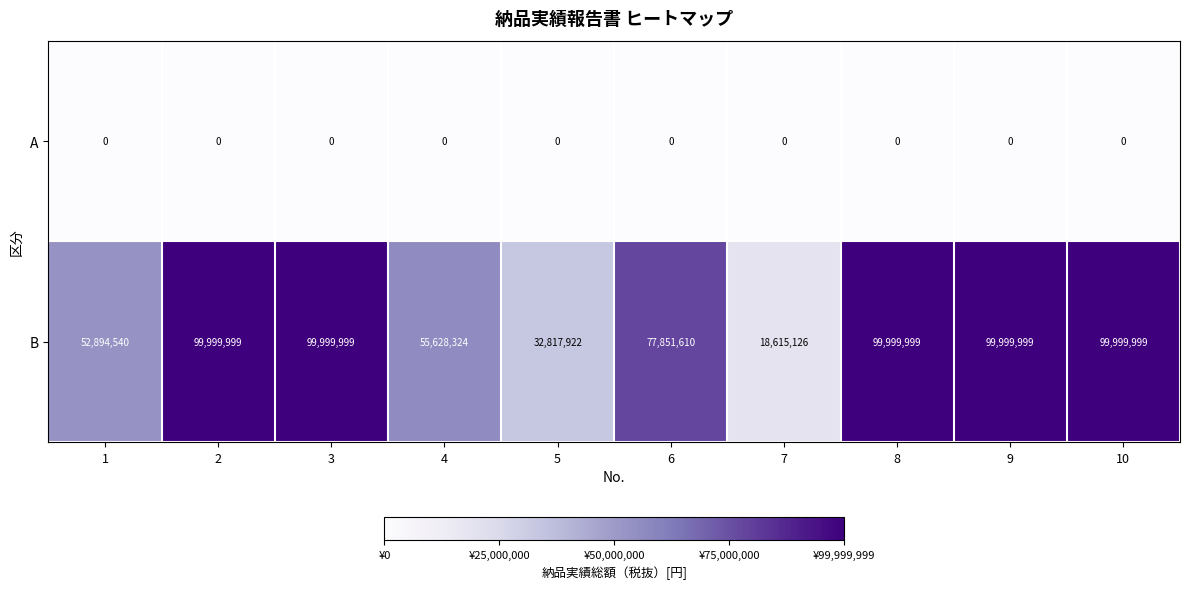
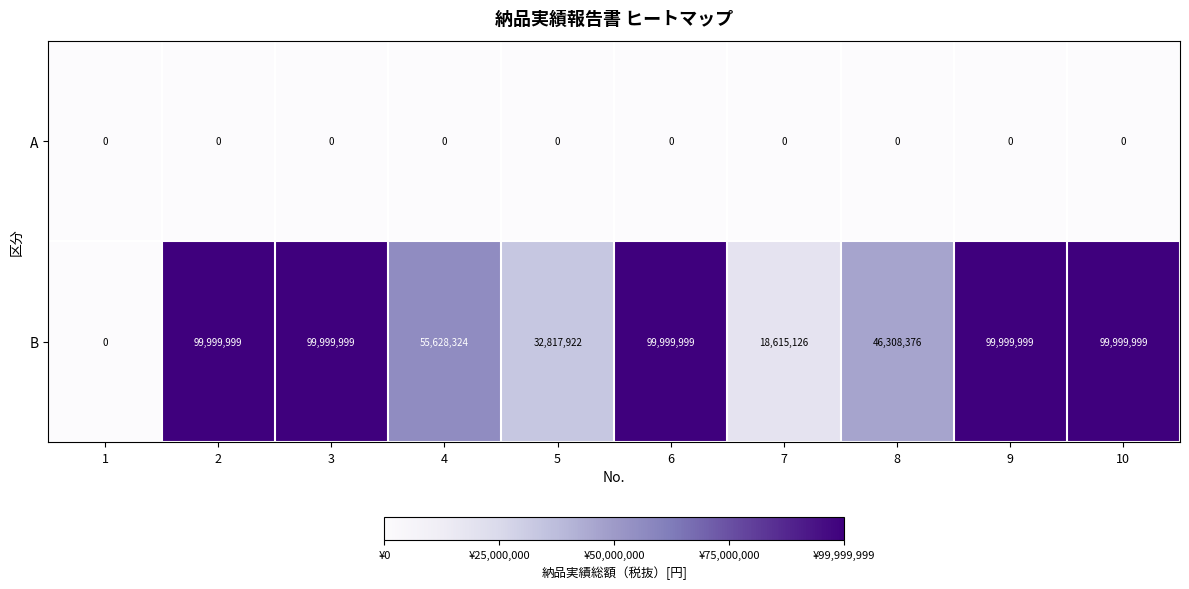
  {
    "A": {
      "1": "0",
      "2": "0",
      "3": "0",
      "4": "0",
      "5": "0",
      "6": "0",
      "7": "0",
      "8": "0",
      "9": "0",
      "10": "0"
    },
    "B": {
-     "1": "52,894,540",
+     "1": "0",
      "2": "99,999,999",
      "3": "99,999,999",
      "4": "55,628,324",
      "5": "32,817,922",
-     "6": "77,851,610",
+     "6": "99,999,999",
      "7": "18,615,126",
-     "8": "99,999,999",
+     "8": "46,308,376",
      "9": "99,999,999",
      "10": "99,999,999"
    }
  }
